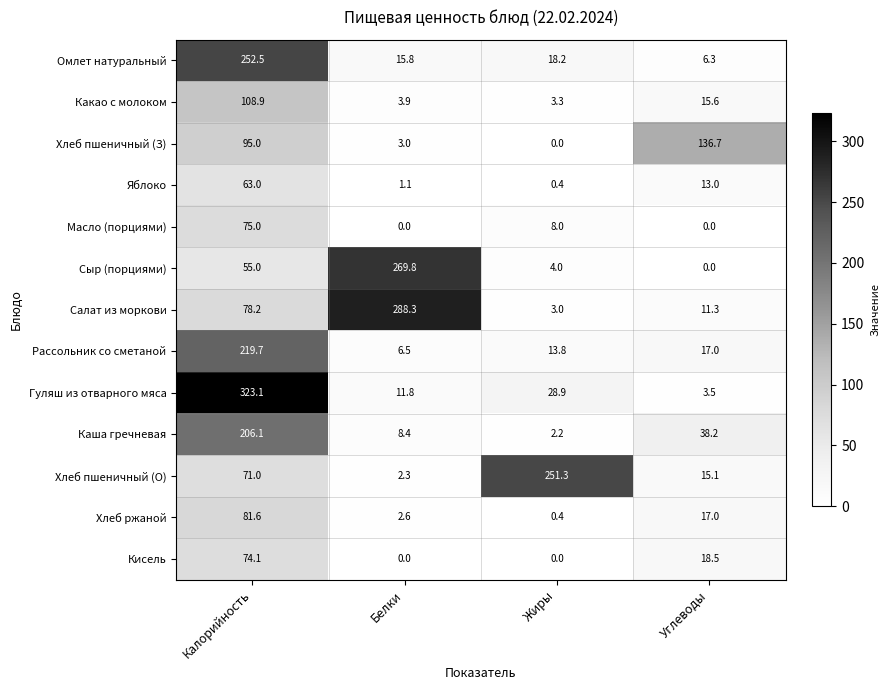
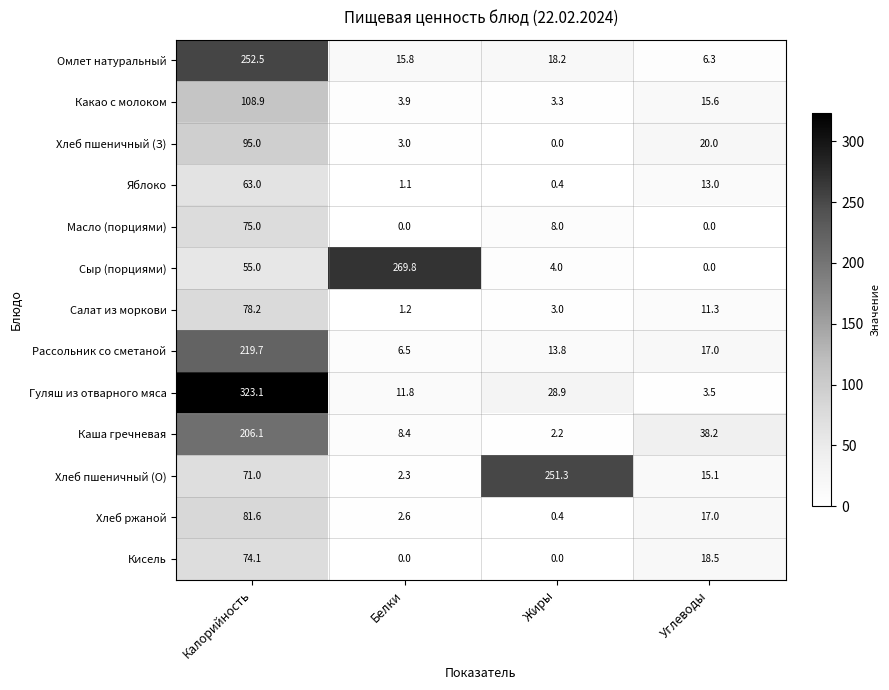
  {
    "Омлет натуральный": {
      "Калорийность": 252.5,
      "Белки": 15.8,
      "Жиры": 18.2,
      "Углеводы": 6.3
    },
    "Какао с молоком": {
      "Калорийность": 108.9,
      "Белки": 3.9,
      "Жиры": 3.3,
      "Углеводы": 15.6
    },
    "Хлеб пшеничный (З)": {
      "Калорийность": 95.0,
      "Белки": 3.0,
      "Жиры": 0.0,
-     "Углеводы": 136.7
+     "Углеводы": 20.0
    },
    "Яблоко": {
      "Калорийность": 63.0,
      "Белки": 1.1,
      "Жиры": 0.4,
      "Углеводы": 13.0
    },
    "Масло (порциями)": {
      "Калорийность": 75.0,
      "Белки": 0.0,
      "Жиры": 8.0,
      "Углеводы": 0.0
    },
    "Сыр (порциями)": {
      "Калорийность": 55.0,
      "Белки": 269.8,
      "Жиры": 4.0,
      "Углеводы": 0.0
    },
    "Салат из моркови": {
      "Калорийность": 78.2,
-     "Белки": 288.3,
+     "Белки": 1.2,
      "Жиры": 3.0,
      "Углеводы": 11.3
    },
    "Рассольник со сметаной": {
      "Калорийность": 219.7,
      "Белки": 6.5,
      "Жиры": 13.8,
      "Углеводы": 17.0
    },
    "Гуляш из отварного мяса": {
      "Калорийность": 323.1,
      "Белки": 11.8,
      "Жиры": 28.9,
      "Углеводы": 3.5
    },
    "Каша гречневая": {
      "Калорийность": 206.1,
      "Белки": 8.4,
      "Жиры": 2.2,
      "Углеводы": 38.2
    },
    "Хлеб пшеничный (О)": {
      "Калорийность": 71.0,
      "Белки": 2.3,
      "Жиры": 251.3,
      "Углеводы": 15.1
    },
    "Хлеб ржаной": {
      "Калорийность": 81.6,
      "Белки": 2.6,
      "Жиры": 0.4,
      "Углеводы": 17.0
    },
    "Кисель": {
      "Калорийность": 74.1,
      "Белки": 0.0,
      "Жиры": 0.0,
      "Углеводы": 18.5
    }
  }
